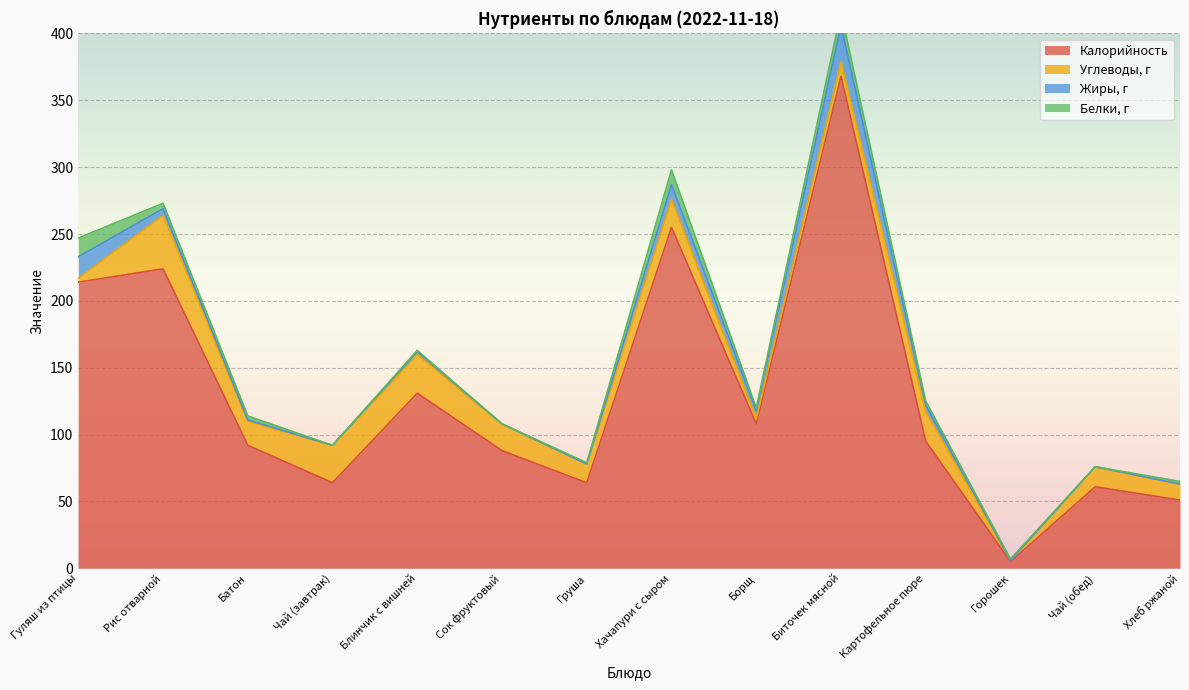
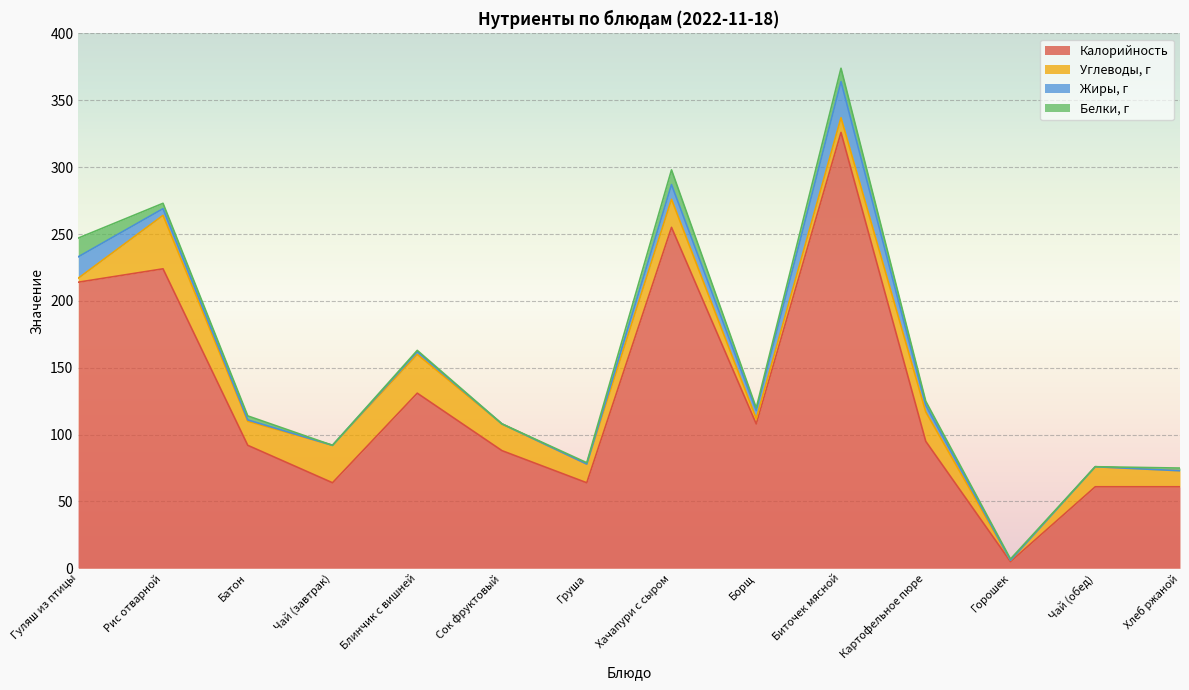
  {
    "Калорийность": {
      "Гуляш из птицы": 214,
      "Рис отварной": 224,
      "Батон": 92,
      "Чай (завтрак)": 64,
      "Блинчик с вишней": 131,
      "Сок фруктовый": 88,
      "Груша": 64,
      "Хачапури с сыром": 255,
      "Борщ": 108,
-     "Биточек мясной": 368,
+     "Биточек мясной": 326,
      "Картофельное пюре": 95,
      "Чай (обед)": 61,
-     "Хлеб ржаной": 51
+     "Хлеб ржаной": 61
    },
    "Углеводы, г": {
      "Гуляш из птицы": 3,
      "Рис отварной": 40,
      "Блинчик с вишней": 29,
      "Хачапури с сыром": 21,
      "Борщ": 4,
      "Биточек мясной": 11,
      "Картофельное пюре": 22
    },
    "Жиры, г": {
      "Гуляш из птицы": 16,
      "Рис отварной": 5,
      "Хачапури с сыром": 11,
      "Борщ": 6,
      "Картофельное пюре": 5
    },
    "Белки, г": {
      "Гуляш из птицы": 14,
      "Рис отварной": 4,
      "Батон": 3,
      "Хачапури с сыром": 11,
      "Борщ": 2,
      "Картофельное пюре": 3,
      "Хлеб ржаной": 2
    }
  }
